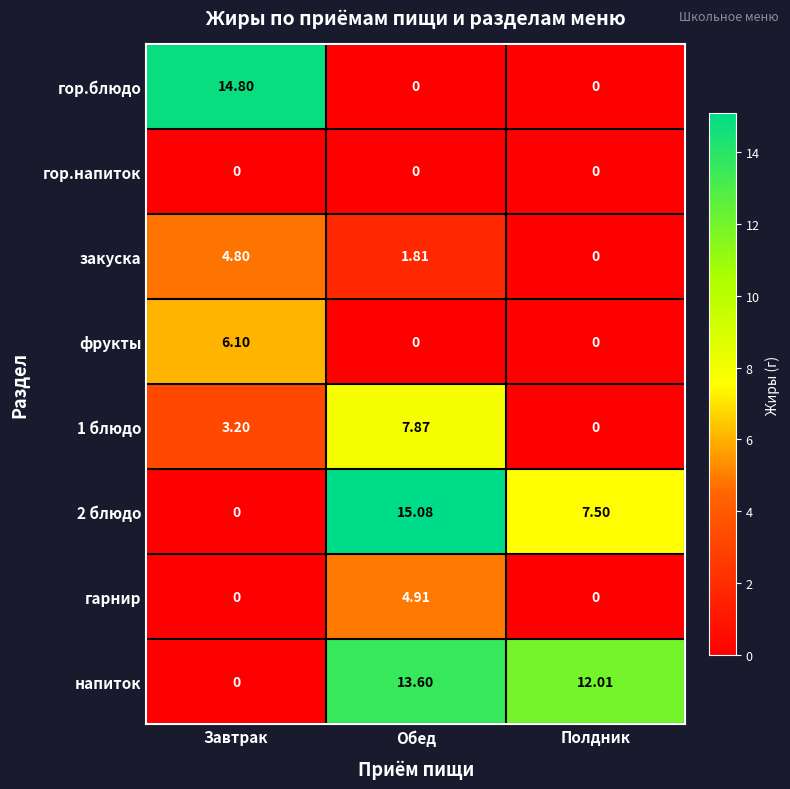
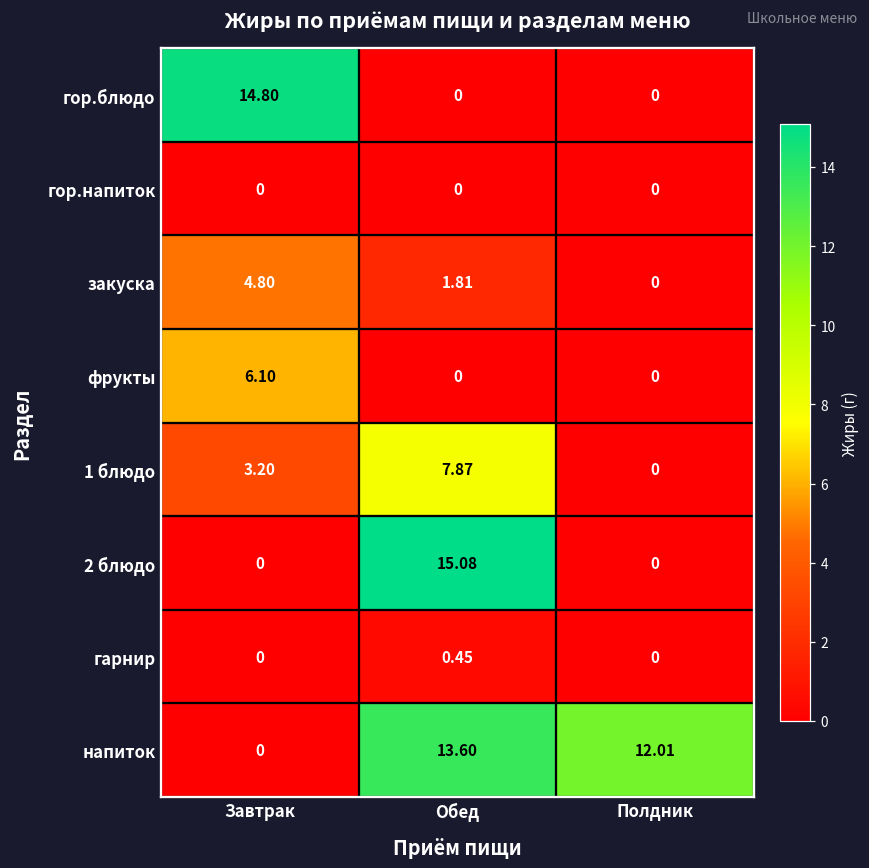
  {
    "гор.блюдо": {
      "Завтрак": 14.80,
      "Обед": 0,
      "Полдник": 0
    },
    "гор.напиток": {
      "Завтрак": 0,
      "Обед": 0,
      "Полдник": 0
    },
    "закуска": {
      "Завтрак": 4.80,
      "Обед": 1.81,
      "Полдник": 0
    },
    "фрукты": {
      "Завтрак": 6.10,
      "Обед": 0,
      "Полдник": 0
    },
    "1 блюдо": {
      "Завтрак": 3.20,
      "Обед": 7.87,
      "Полдник": 0
    },
    "2 блюдо": {
      "Завтрак": 0,
      "Обед": 15.08,
-     "Полдник": 7.50
+     "Полдник": 0
    },
    "гарнир": {
      "Завтрак": 0,
-     "Обед": 4.91,
+     "Обед": 0.45,
      "Полдник": 0
    },
    "напиток": {
      "Завтрак": 0,
      "Обед": 13.60,
      "Полдник": 12.01
    }
  }
